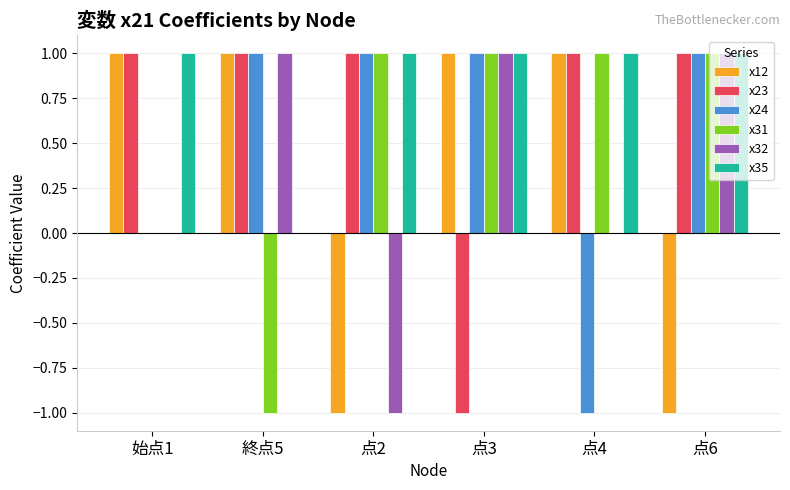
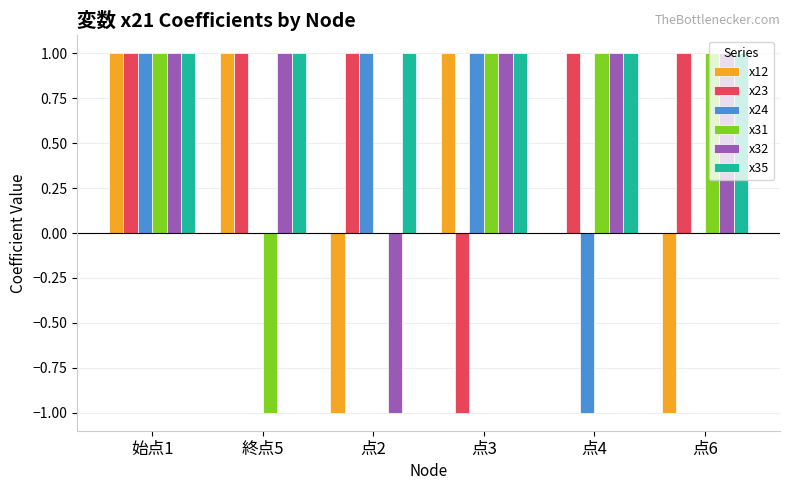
  {
    "x12": {
      "始点1": 1,
      "終点5": 1,
      "点2": -1,
      "点3": 1,
-     "点4": 1,
+     "点4": 0,
      "点6": -1
    },
    "x23": {
      "始点1": 1,
      "終点5": 1,
      "点2": 1,
      "点3": -1,
      "点4": 1,
      "点6": 1
    },
    "x24": {
-     "始点1": 0,
-     "終点5": 1,
+     "始点1": 1,
+     "終点5": 0,
      "点2": 1,
      "点3": 1,
      "点4": -1,
-     "点6": 1
+     "点6": 0
    },
    "x31": {
-     "始点1": 0,
+     "始点1": 1,
      "終点5": -1,
-     "点2": 1,
+     "点2": 0,
      "点3": 1,
      "点4": 1
    },
    "x32": {
-     "始点1": 0,
+     "始点1": 1,
      "終点5": 1,
      "点2": -1,
      "点3": 1,
-     "点4": 0
+     "点4": 1
    },
    "x35": {
      "始点1": 1,
-     "終点5": 0,
+     "終点5": 1,
      "点2": 1,
      "点3": 1,
      "点4": 1
    }
  }
